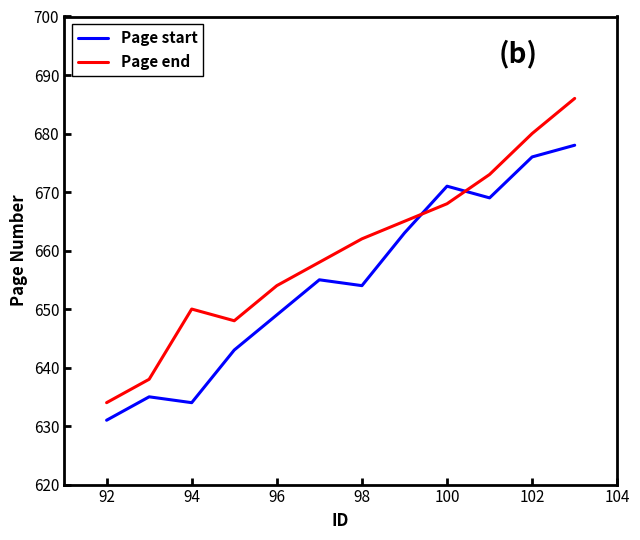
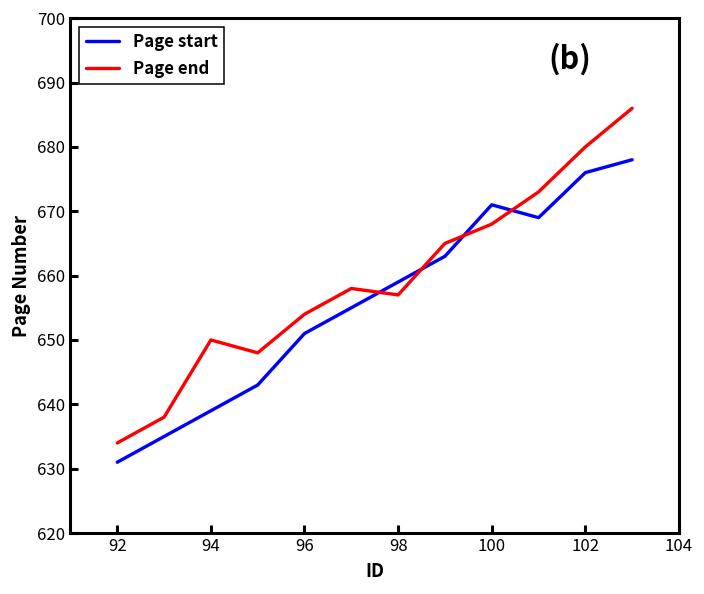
  {
    "Page start": {
      "92": 631,
-     "94": 634,
-     "96": 649,
-     "98": 654,
+     "94": 639,
+     "96": 651,
+     "98": 659,
      "100": 671,
      "102": 676
    },
    "Page end": {
      "92": 634,
      "94": 650,
      "96": 654,
-     "98": 662,
+     "98": 657,
      "100": 668,
      "102": 680
    }
  }
